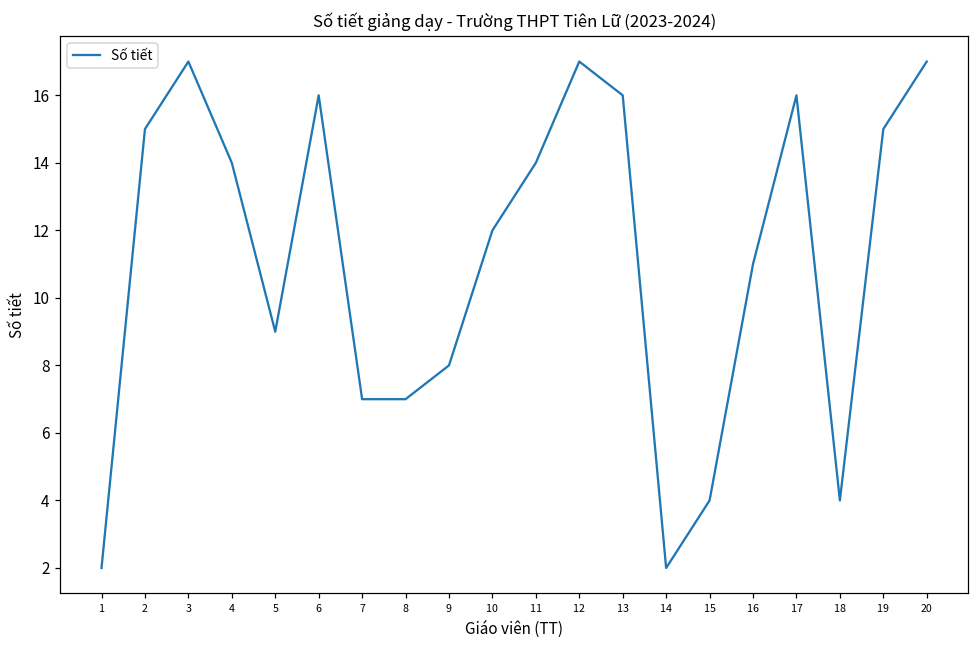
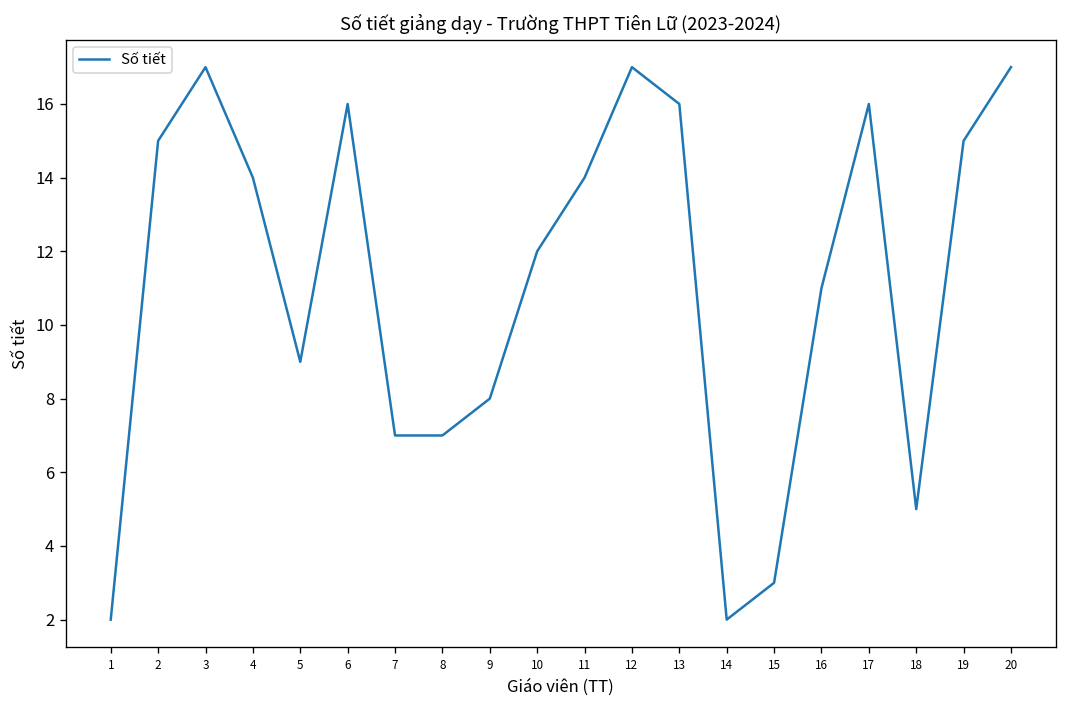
  {
    "1": 2,
    "2": 15,
    "3": 17,
    "4": 14,
    "5": 9,
    "6": 16,
    "7": 7,
    "8": 7,
    "9": 8,
    "10": 12,
    "11": 14,
    "12": 17,
    "13": 16,
    "14": 2,
-   "15": 4,
+   "15": 3,
    "16": 11,
    "17": 16,
-   "18": 4,
+   "18": 5,
    "19": 15,
    "20": 17
  }
